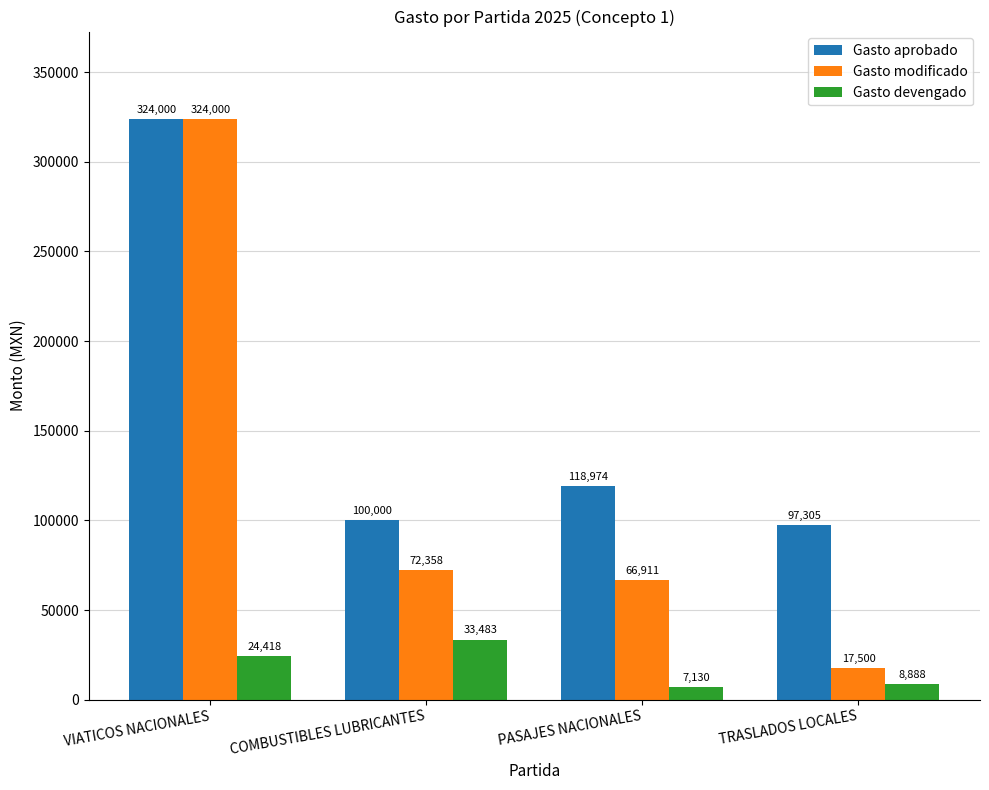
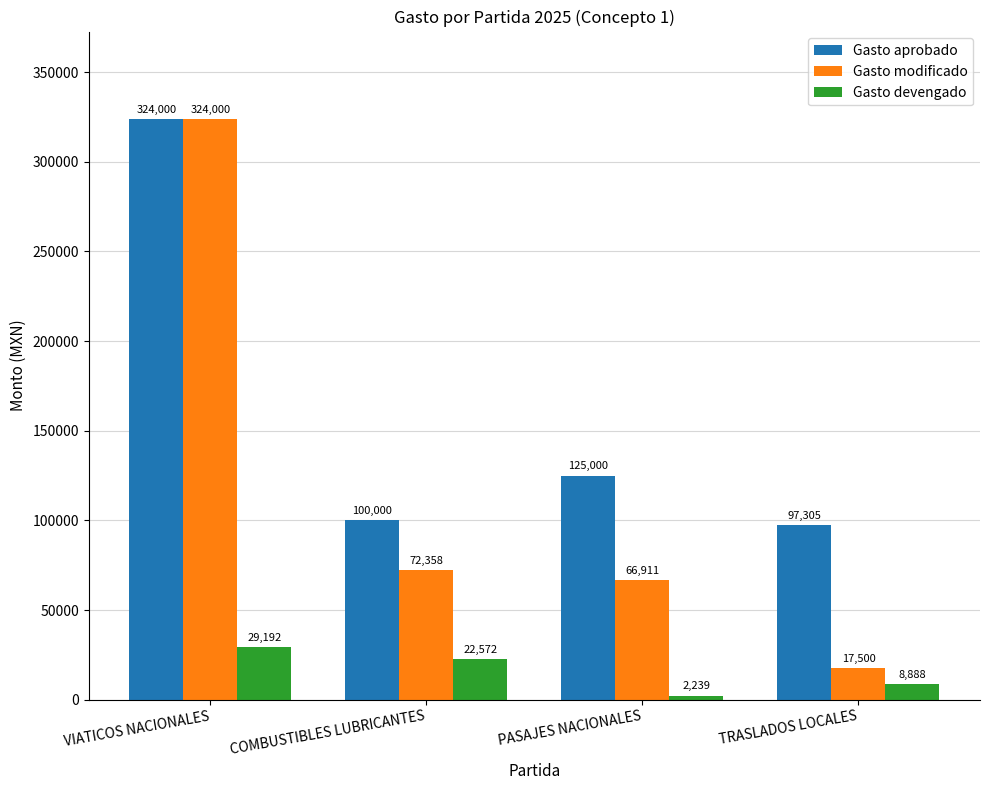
  {
    "Gasto aprobado": {
      "VIATICOS NACIONALES": "324,000",
      "COMBUSTIBLES LUBRICANTES": "100,000",
-     "PASAJES NACIONALES": "118,974",
+     "PASAJES NACIONALES": "125,000",
      "TRASLADOS LOCALES": "97,305"
    },
    "Gasto modificado": {
      "VIATICOS NACIONALES": "324,000",
      "COMBUSTIBLES LUBRICANTES": "72,358",
      "PASAJES NACIONALES": "66,911",
      "TRASLADOS LOCALES": "17,500"
    },
    "Gasto devengado": {
-     "VIATICOS NACIONALES": "24,418",
-     "COMBUSTIBLES LUBRICANTES": "33,483",
-     "PASAJES NACIONALES": "7,130",
+     "VIATICOS NACIONALES": "29,192",
+     "COMBUSTIBLES LUBRICANTES": "22,572",
+     "PASAJES NACIONALES": "2,239",
      "TRASLADOS LOCALES": "8,888"
    }
  }
